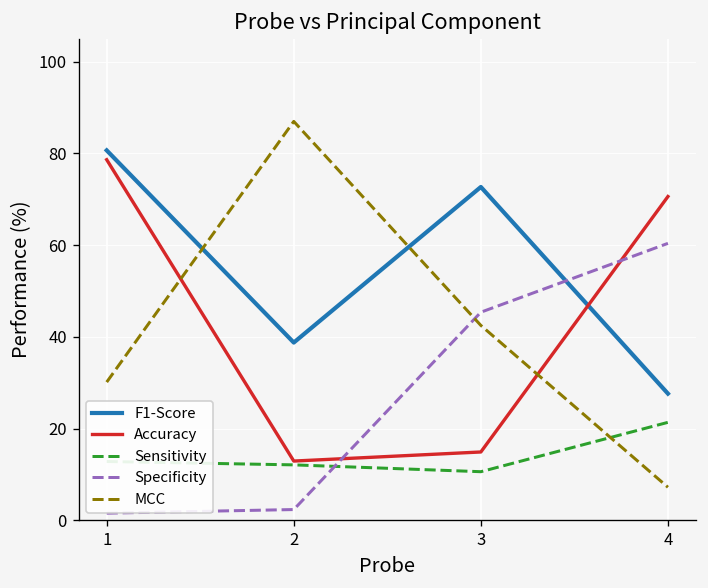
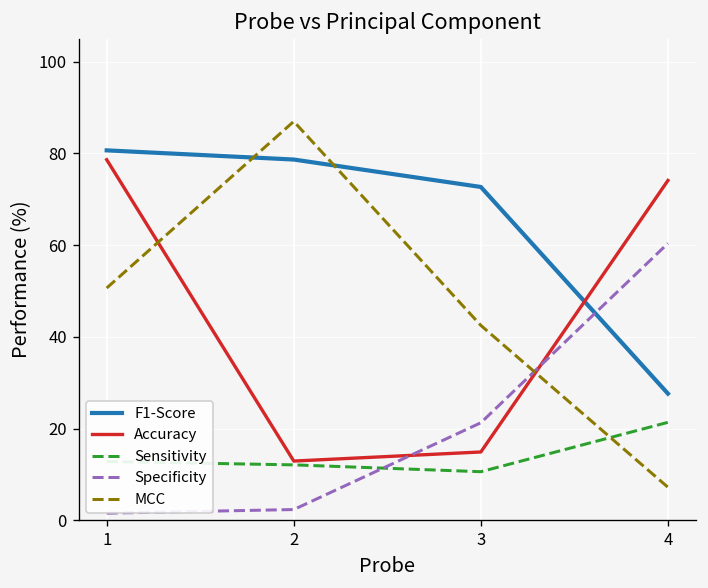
  {
    "F1-Score": {
      "1": 81,
-     "2": 39,
+     "2": 79,
      "3": 73,
      "4": 28
    },
    "Accuracy": {
      "1": 79,
      "2": 13,
      "3": 15,
-     "4": 71
+     "4": 74
    },
    "Sensitivity": {
      "2": 12,
      "3": 11,
      "4": 21
    },
    "Specificity": {
      "1": 2,
      "2": 2,
-     "3": 45,
+     "3": 21,
      "4": 60
    },
    "MCC": {
-     "1": 30,
+     "1": 51,
      "2": 87,
      "3": 43,
      "4": 7
    }
  }
